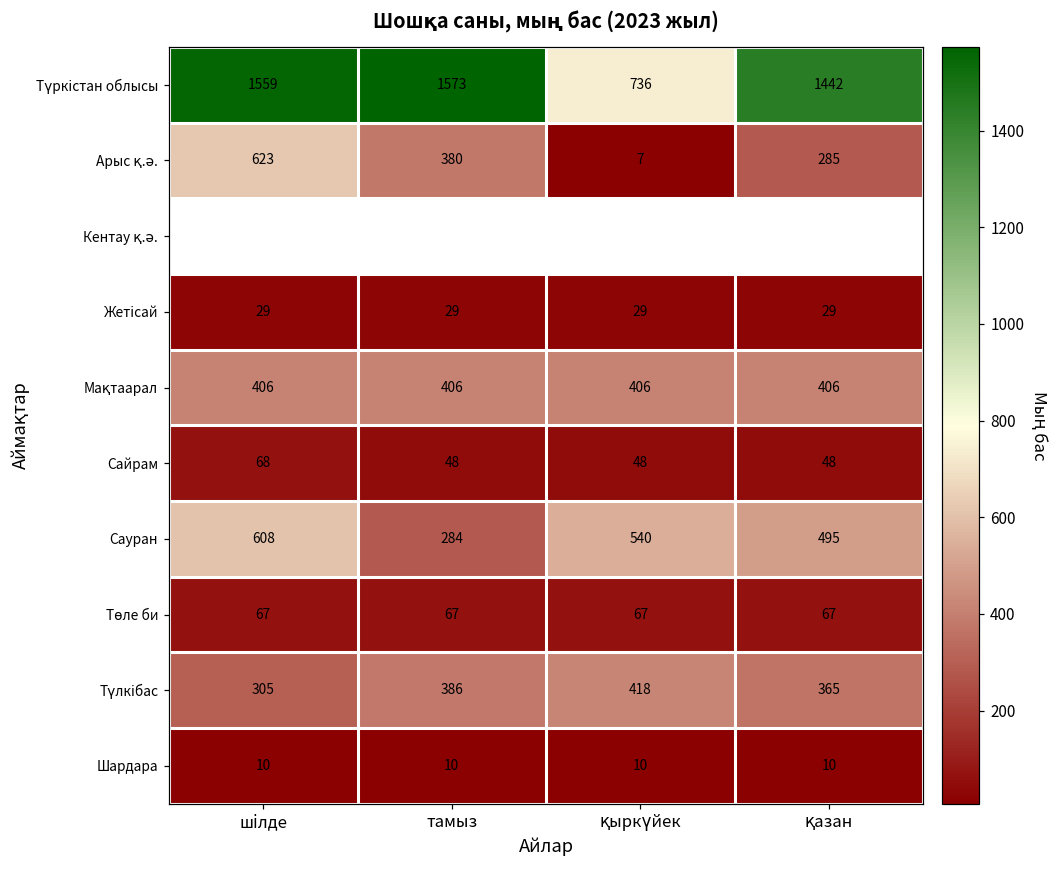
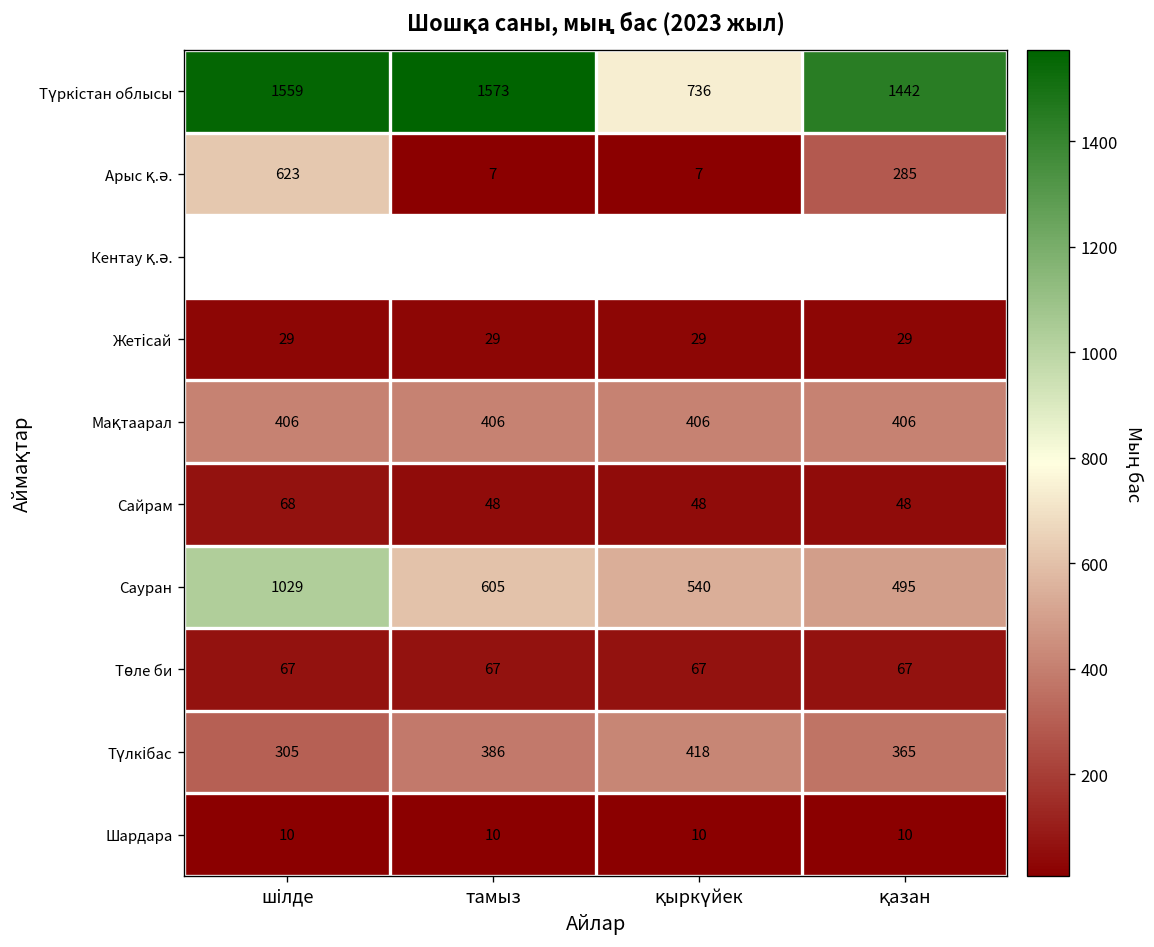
  {
    "Түркістан облысы": {
      "шілде": 1559,
      "тамыз": 1573,
      "қыркүйек": 736,
      "қазан": 1442
    },
    "Арыс қ.ә.": {
      "шілде": 623,
-     "тамыз": 380,
+     "тамыз": 7,
      "қыркүйек": 7,
      "қазан": 285
    },
    "Жетісай": {
      "шілде": 29,
      "тамыз": 29,
      "қыркүйек": 29,
      "қазан": 29
    },
    "Мақтаарал": {
      "шілде": 406,
      "тамыз": 406,
      "қыркүйек": 406,
      "қазан": 406
    },
    "Сайрам": {
      "шілде": 68,
      "тамыз": 48,
      "қыркүйек": 48,
      "қазан": 48
    },
    "Сауран": {
-     "шілде": 608,
-     "тамыз": 284,
+     "шілде": 1029,
+     "тамыз": 605,
      "қыркүйек": 540,
      "қазан": 495
    },
    "Төле би": {
      "шілде": 67,
      "тамыз": 67,
      "қыркүйек": 67,
      "қазан": 67
    },
    "Түлкібас": {
      "шілде": 305,
      "тамыз": 386,
      "қыркүйек": 418,
      "қазан": 365
    },
    "Шардара": {
      "шілде": 10,
      "тамыз": 10,
      "қыркүйек": 10,
      "қазан": 10
    }
  }
